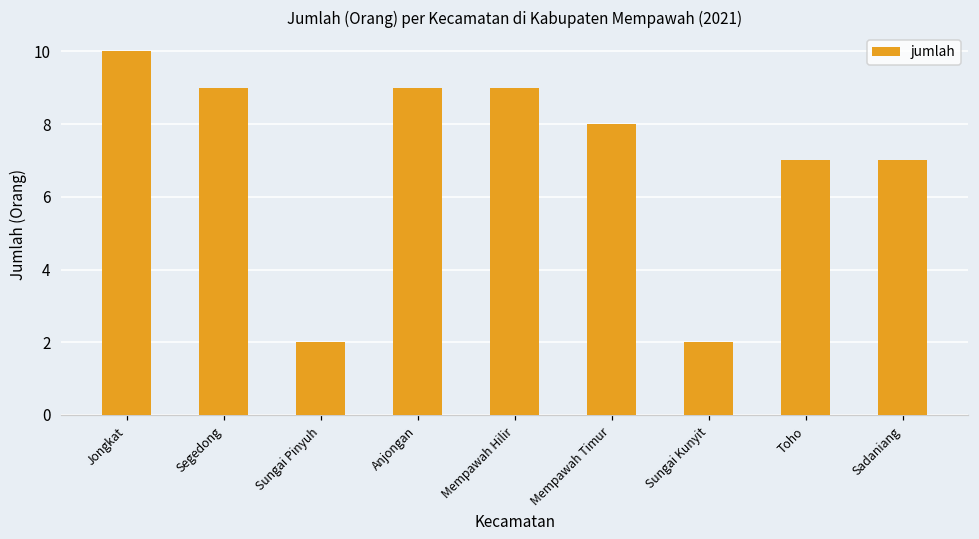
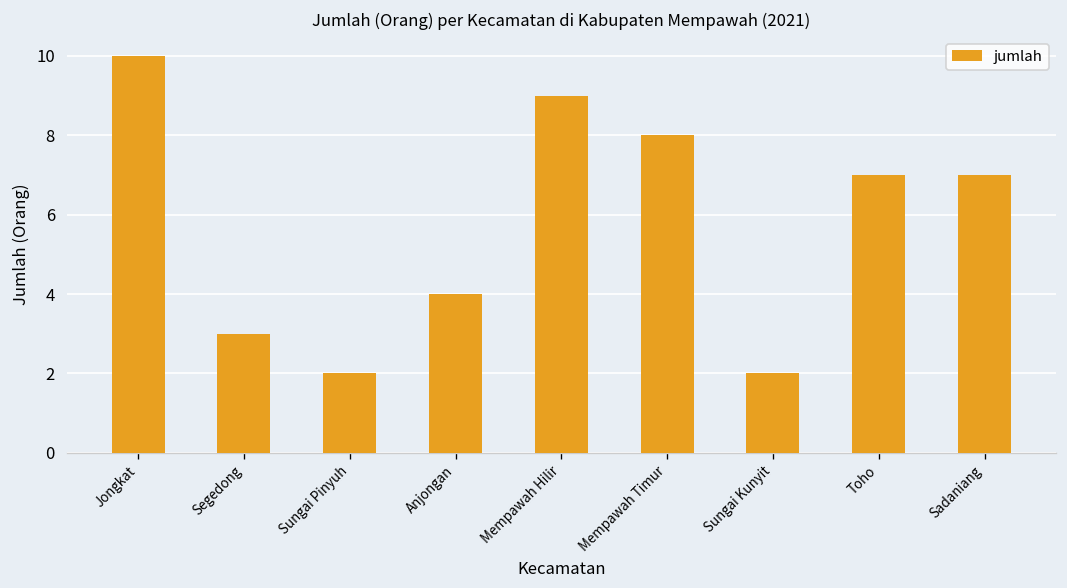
  {
    "Jongkat": 10,
-   "Segedong": 9,
+   "Segedong": 3,
    "Sungai Pinyuh": 2,
-   "Anjongan": 9,
+   "Anjongan": 4,
    "Mempawah Hilir": 9,
    "Mempawah Timur": 8,
    "Sungai Kunyit": 2,
    "Toho": 7,
    "Sadaniang": 7
  }
